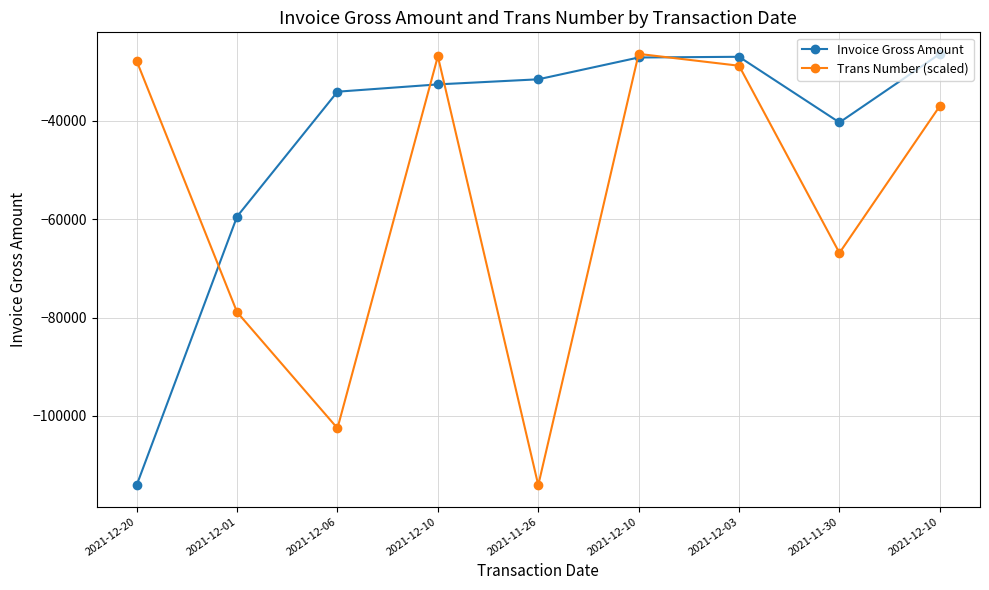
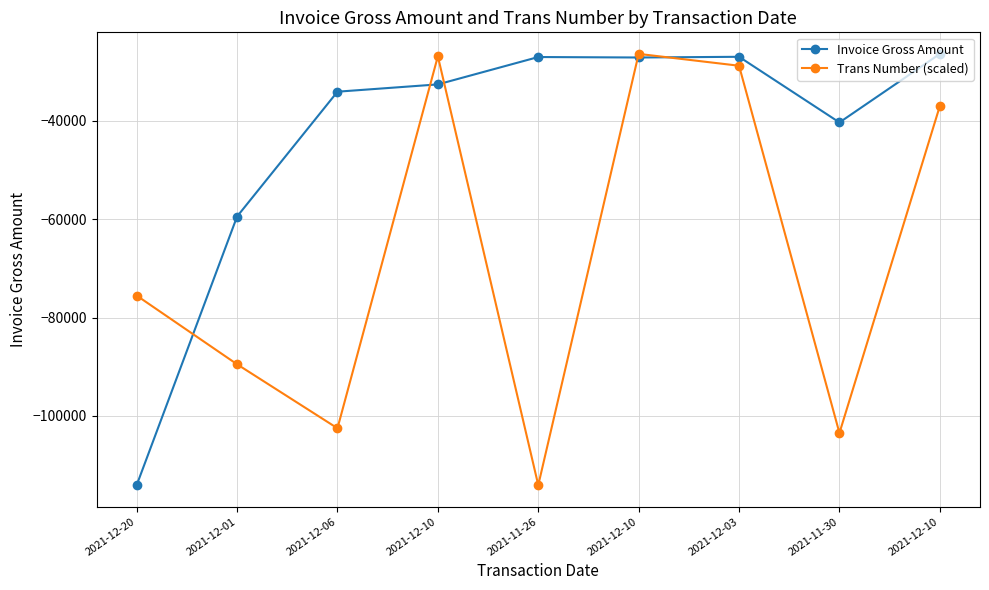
  {
    "Invoice Gross Amount": {
      "2021-12-20": -114000,
      "2021-12-01": -59000,
      "2021-12-06": -34000,
-     "2021-11-26": -32000,
+     "2021-11-26": -27000,
      "2021-12-03": -27000,
      "2021-11-30": -40000
    },
    "Trans Number (scaled)": {
-     "2021-12-20": -28000,
-     "2021-12-01": -79000,
+     "2021-12-20": -76000,
+     "2021-12-01": -89000,
      "2021-12-06": -103000,
      "2021-11-26": -114000,
      "2021-12-03": -29000,
-     "2021-11-30": -67000
+     "2021-11-30": -103000
    }
  }
